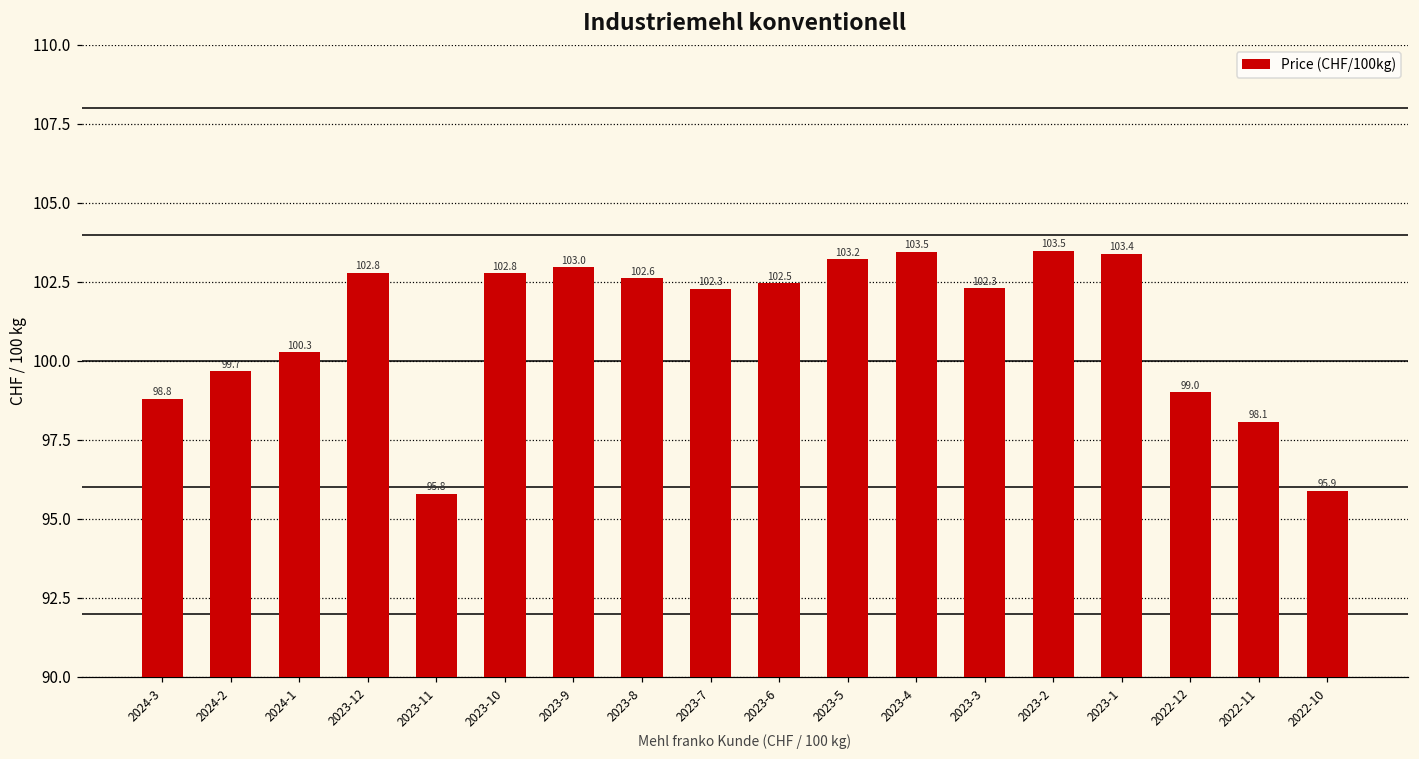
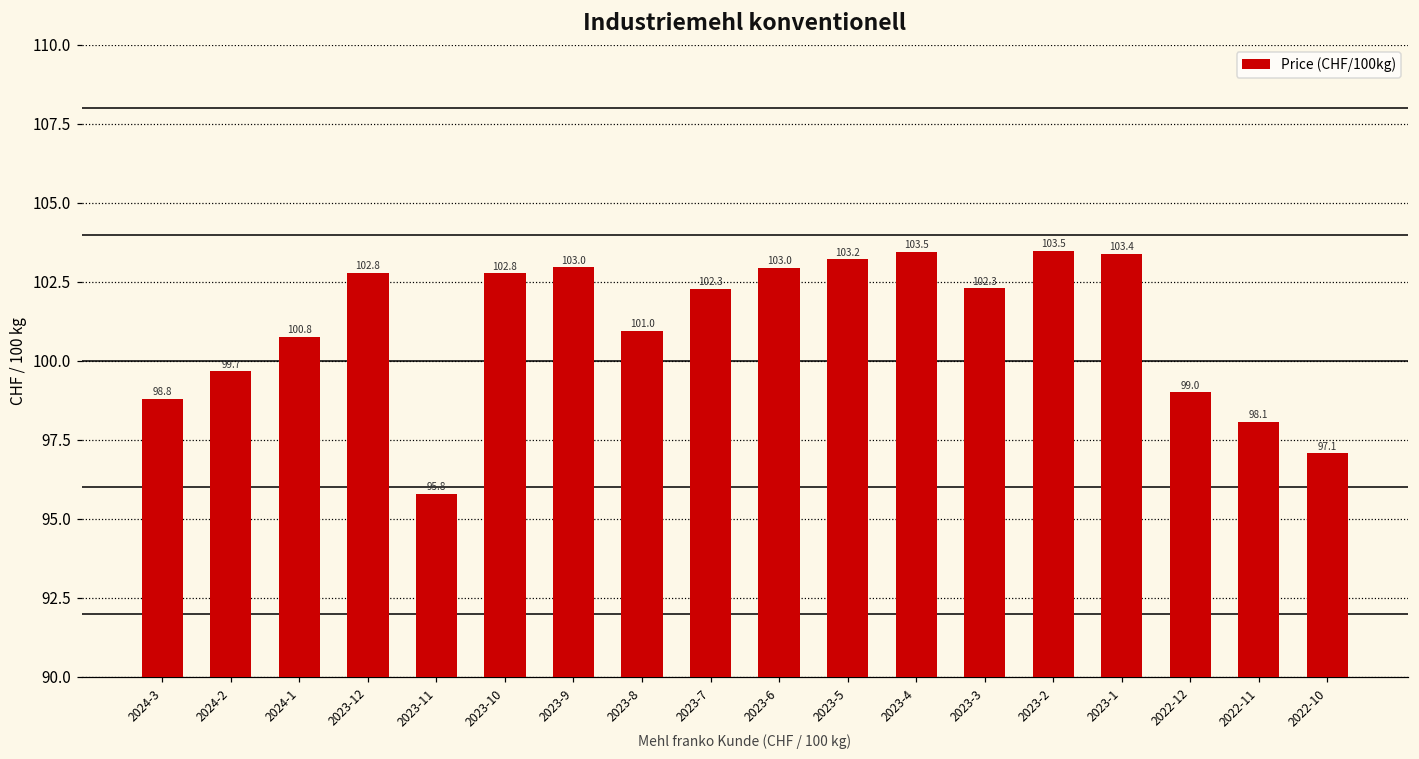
  {
    "2024-3": 98.8,
    "2024-2": 99.7,
-   "2024-1": 100.3,
+   "2024-1": 100.8,
    "2023-12": 102.8,
    "2023-11": 95.8,
    "2023-10": 102.8,
    "2023-9": 103.0,
-   "2023-8": 102.6,
+   "2023-8": 101.0,
    "2023-7": 102.3,
-   "2023-6": 102.5,
+   "2023-6": 103.0,
    "2023-5": 103.2,
    "2023-4": 103.5,
    "2023-3": 102.3,
    "2023-2": 103.5,
    "2023-1": 103.4,
    "2022-12": 99.0,
    "2022-11": 98.1,
-   "2022-10": 95.9
+   "2022-10": 97.1
  }
